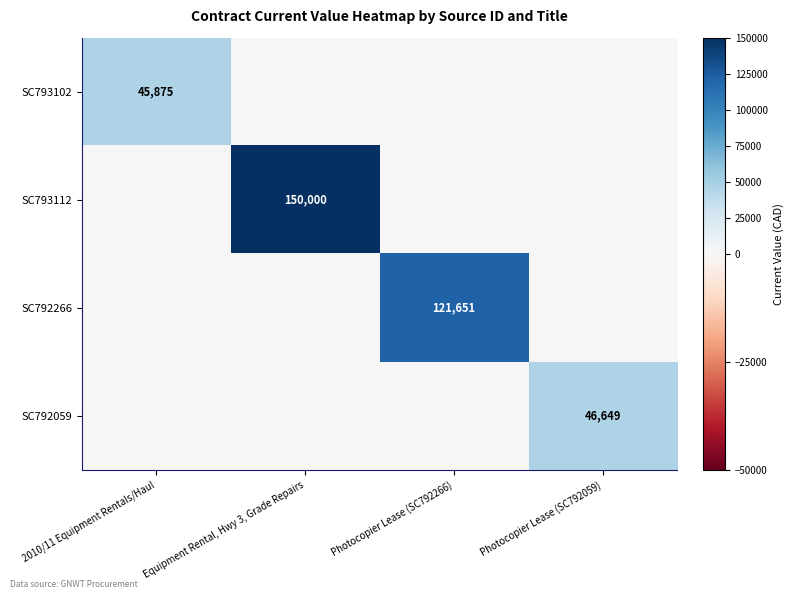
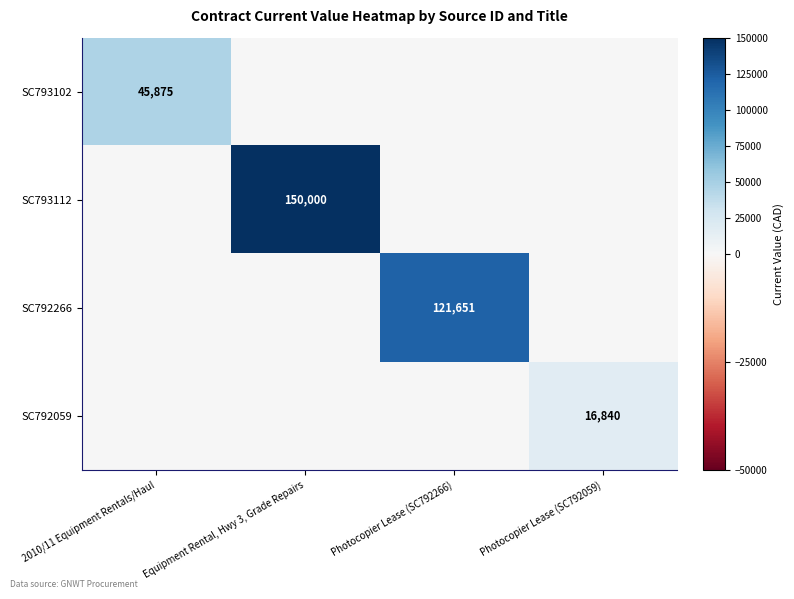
  {
    "SC793102": {
      "2010/11 Equipment Rentals/Haul": "45,875"
    },
    "SC793112": {
      "Equipment Rental, Hwy 3, Grade Repairs": "150,000"
    },
    "SC792266": {
      "Photocopier Lease (SC792266)": "121,651"
    },
    "SC792059": {
-     "Photocopier Lease (SC792059)": "46,649"
+     "Photocopier Lease (SC792059)": "16,840"
    }
  }
